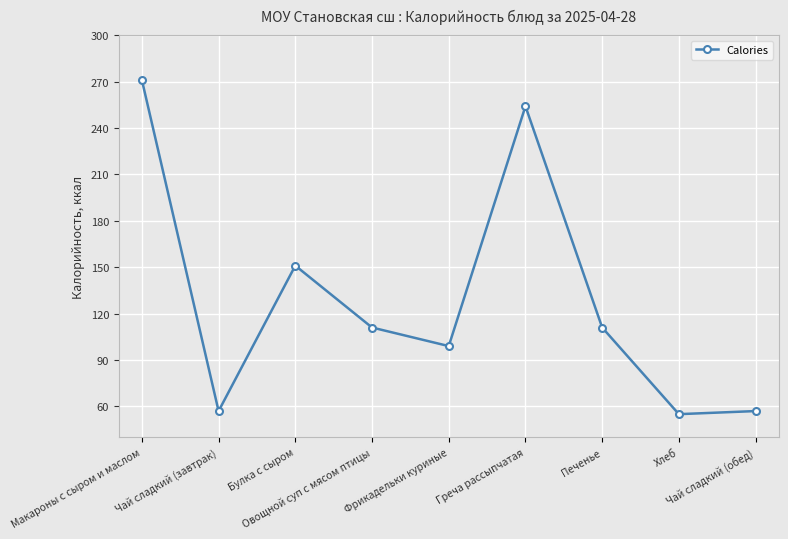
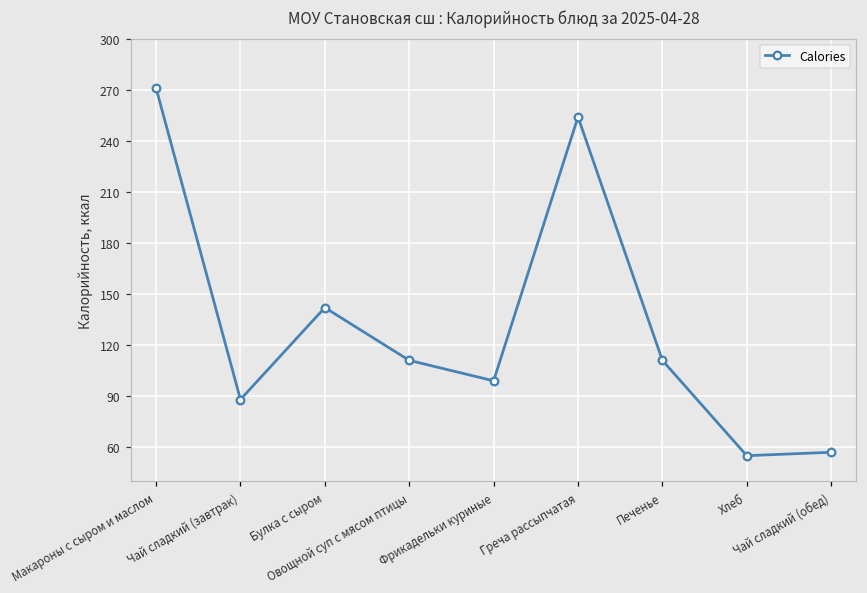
  {
    "Макароны с сыром и маслом": 271,
-   "Чай сладкий (завтрак)": 57,
-   "Булка с сыром": 151,
+   "Чай сладкий (завтрак)": 88,
+   "Булка с сыром": 142,
    "Овощной суп с мясом птицы": 111,
    "Фрикадельки куриные": 99,
    "Греча рассыпчатая": 254,
    "Печенье": 111,
    "Хлеб": 55,
    "Чай сладкий (обед)": 57
  }
